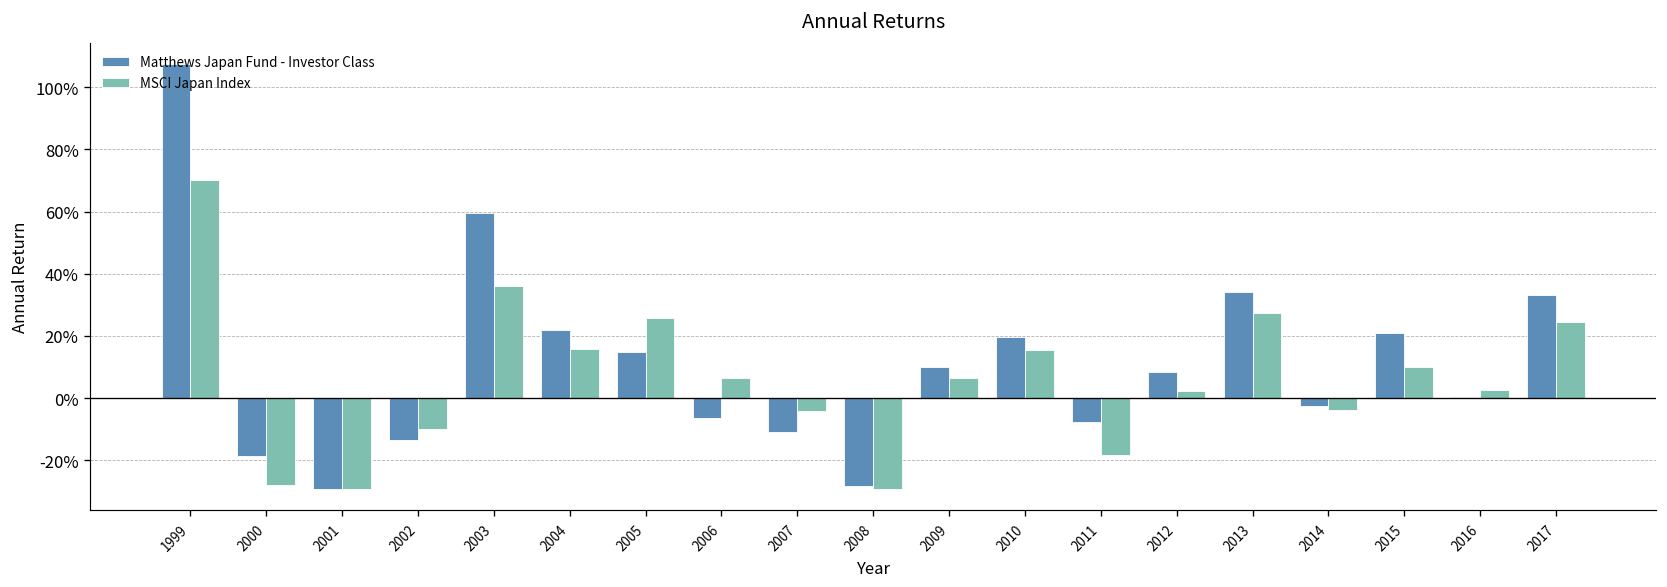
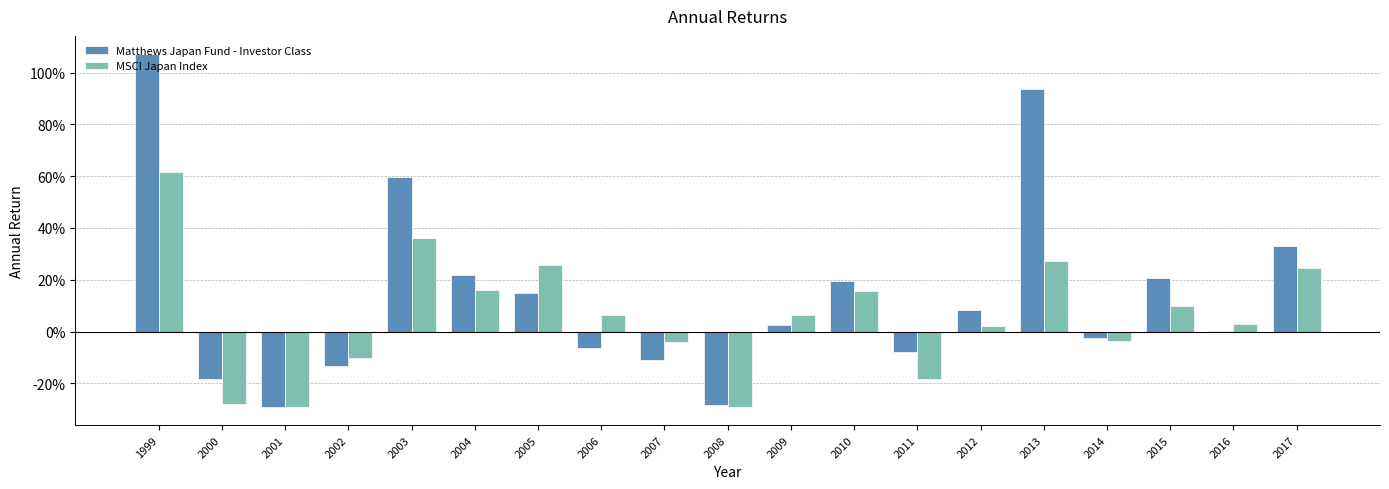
  {
    "Matthews Japan Fund - Investor Class": {
      "1999": "107%",
      "2000": "-19%",
      "2001": "-29%",
      "2002": "-13%",
      "2003": "60%",
      "2004": "22%",
      "2005": "15%",
      "2006": "-6%",
      "2007": "-11%",
      "2008": "-28%",
-     "2009": "10%",
+     "2009": "3%",
      "2010": "20%",
      "2011": "-8%",
      "2012": "8%",
-     "2013": "34%",
+     "2013": "94%",
      "2014": "-3%",
      "2015": "21%",
      "2017": "33%"
    },
    "MSCI Japan Index": {
-     "1999": "70%",
+     "1999": "62%",
      "2000": "-28%",
      "2001": "-29%",
      "2002": "-10%",
      "2003": "36%",
      "2004": "16%",
      "2005": "26%",
      "2006": "6%",
      "2007": "-4%",
      "2008": "-29%",
      "2009": "6%",
      "2010": "16%",
      "2011": "-18%",
      "2012": "2%",
      "2013": "27%",
      "2014": "-4%",
      "2015": "10%",
      "2016": "3%",
      "2017": "24%"
    }
  }
